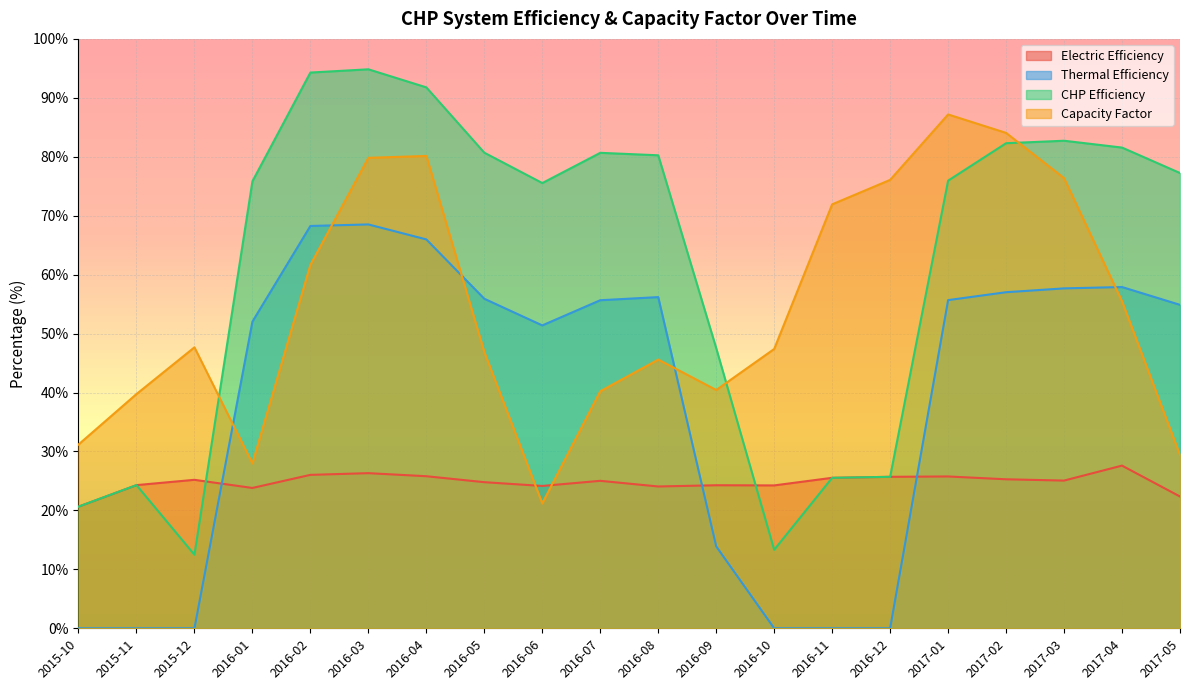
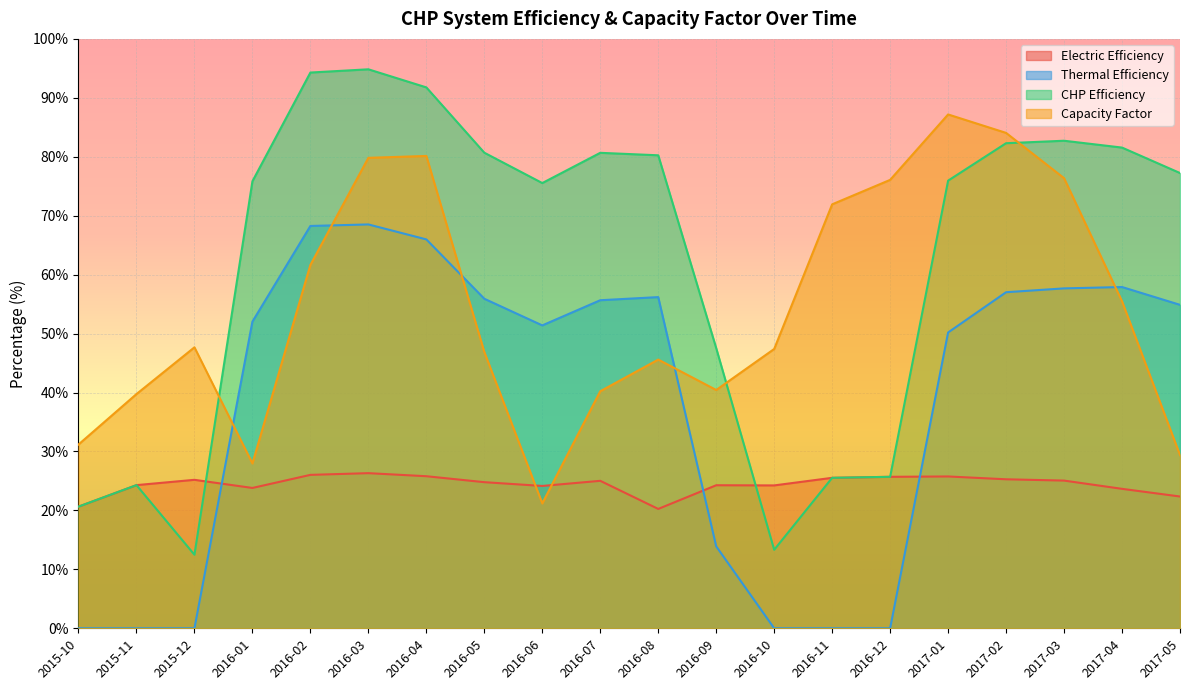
  {
    "Electric Efficiency": {
      "2015-12": "25%",
      "2016-01": "24%",
      "2016-02": "26%",
      "2016-03": "26%",
      "2016-04": "26%",
      "2016-05": "25%",
      "2016-06": "24%",
      "2016-07": "25%",
-     "2016-08": "24%",
+     "2016-08": "20%",
      "2016-09": "24%",
      "2016-10": "24%",
      "2017-01": "26%",
      "2017-02": "25%",
      "2017-03": "25%",
-     "2017-04": "28%",
+     "2017-04": "24%",
      "2017-05": "22%"
    },
    "Thermal Efficiency": {
      "2015-10": "0%",
      "2015-11": "0%",
      "2015-12": "0%",
      "2016-01": "52%",
      "2016-02": "68%",
      "2016-03": "69%",
      "2016-04": "66%",
      "2016-05": "56%",
      "2016-06": "51%",
      "2016-07": "56%",
      "2016-08": "56%",
      "2016-09": "14%",
      "2016-10": "0%",
      "2016-11": "0%",
      "2016-12": "0%",
-     "2017-01": "56%",
+     "2017-01": "50%",
      "2017-02": "57%",
      "2017-03": "58%",
      "2017-04": "58%",
      "2017-05": "55%"
    },
    "CHP Efficiency": {
      "2015-12": "12%",
      "2016-01": "76%",
      "2016-02": "94%",
      "2016-03": "95%",
      "2016-04": "92%",
      "2016-05": "81%",
      "2016-06": "76%",
      "2016-07": "81%",
      "2016-08": "80%",
      "2016-09": "48%",
      "2016-10": "13%",
      "2017-01": "76%",
      "2017-02": "82%",
      "2017-03": "83%",
      "2017-04": "82%",
      "2017-05": "77%"
    },
    "Capacity Factor": {
      "2015-10": "31%",
      "2015-11": "40%",
      "2015-12": "48%",
      "2016-01": "28%",
      "2016-02": "62%",
      "2016-03": "80%",
      "2016-04": "80%",
      "2016-05": "47%",
      "2016-06": "21%",
      "2016-07": "40%",
      "2016-08": "46%",
      "2016-09": "40%",
      "2016-10": "47%",
      "2016-11": "72%",
      "2016-12": "76%",
      "2017-01": "87%",
      "2017-02": "84%",
      "2017-03": "76%",
      "2017-04": "55%",
      "2017-05": "29%"
    }
  }
